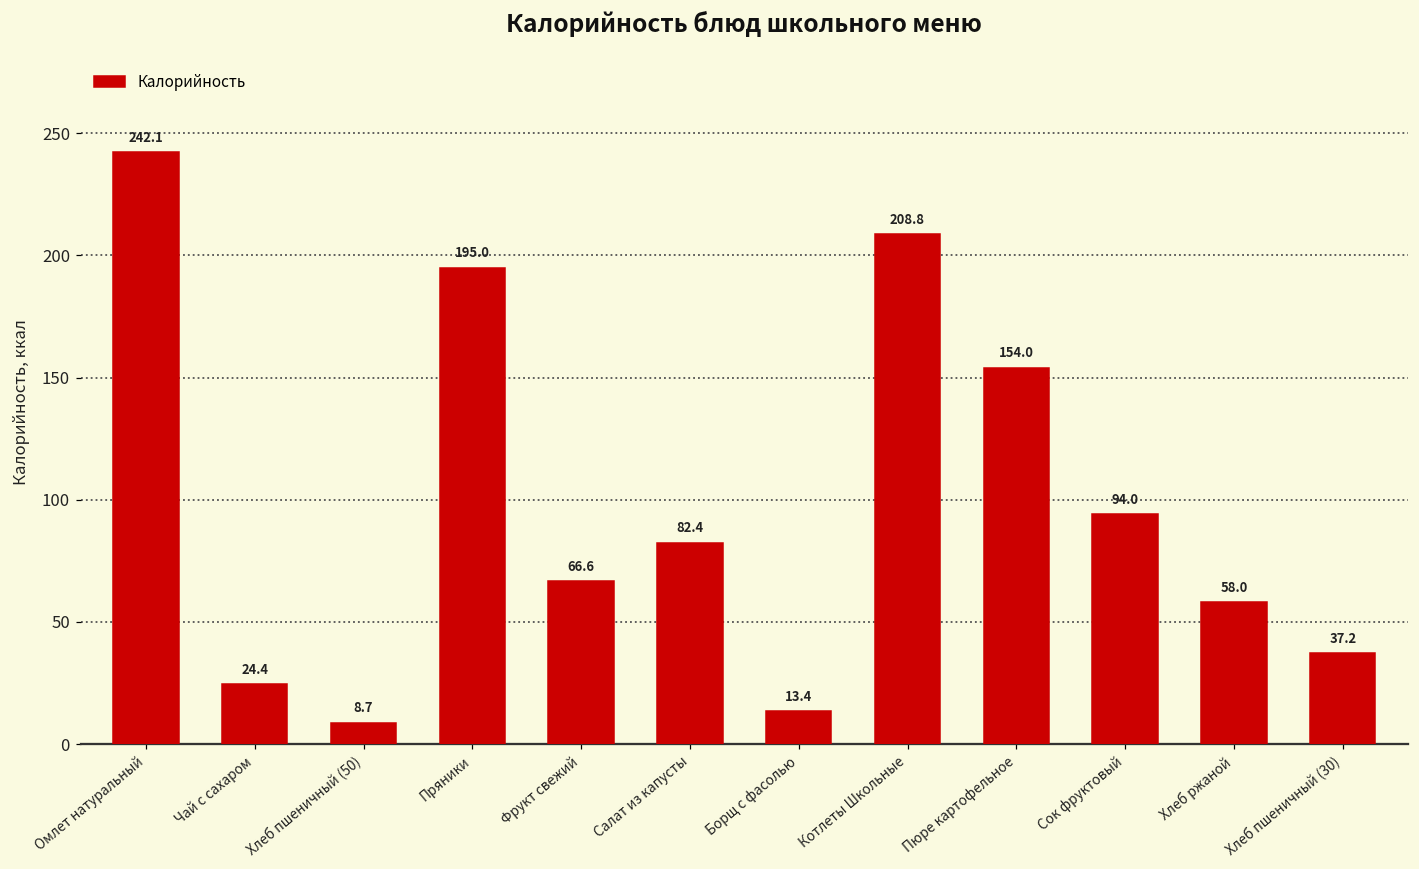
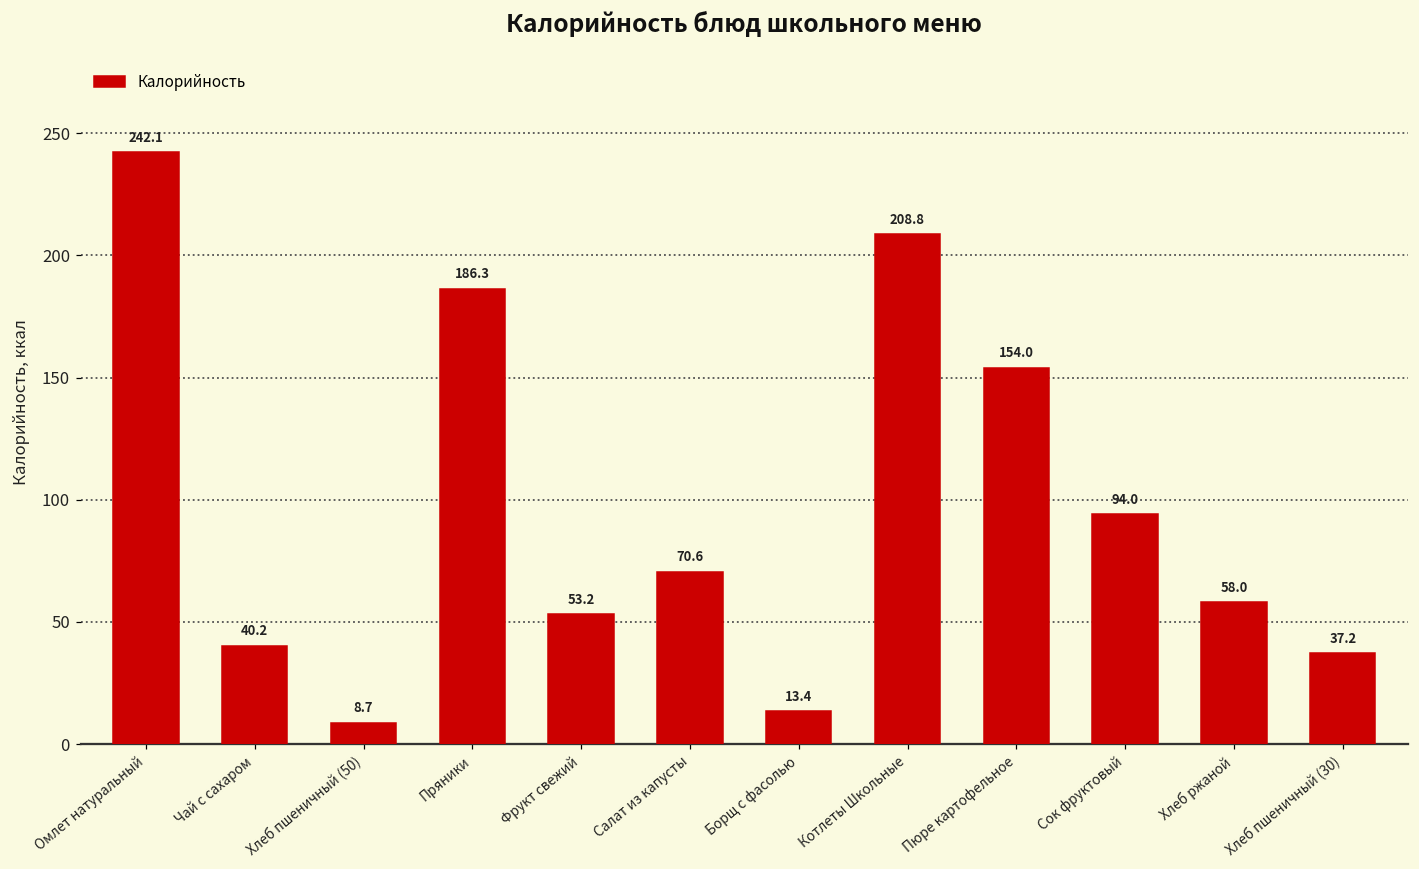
  {
    "Омлет натуральный": 242.1,
-   "Чай с сахаром": 24.4,
+   "Чай с сахаром": 40.2,
    "Хлеб пшеничный (50)": 8.7,
-   "Пряники": 195.0,
-   "Фрукт свежий": 66.6,
-   "Салат из капусты": 82.4,
+   "Пряники": 186.3,
+   "Фрукт свежий": 53.2,
+   "Салат из капусты": 70.6,
    "Борщ с фасолью": 13.4,
    "Котлеты Школьные": 208.8,
    "Пюре картофельное": 154.0,
    "Сок фруктовый": 94.0,
    "Хлеб ржаной": 58.0,
    "Хлеб пшеничный (30)": 37.2
  }
